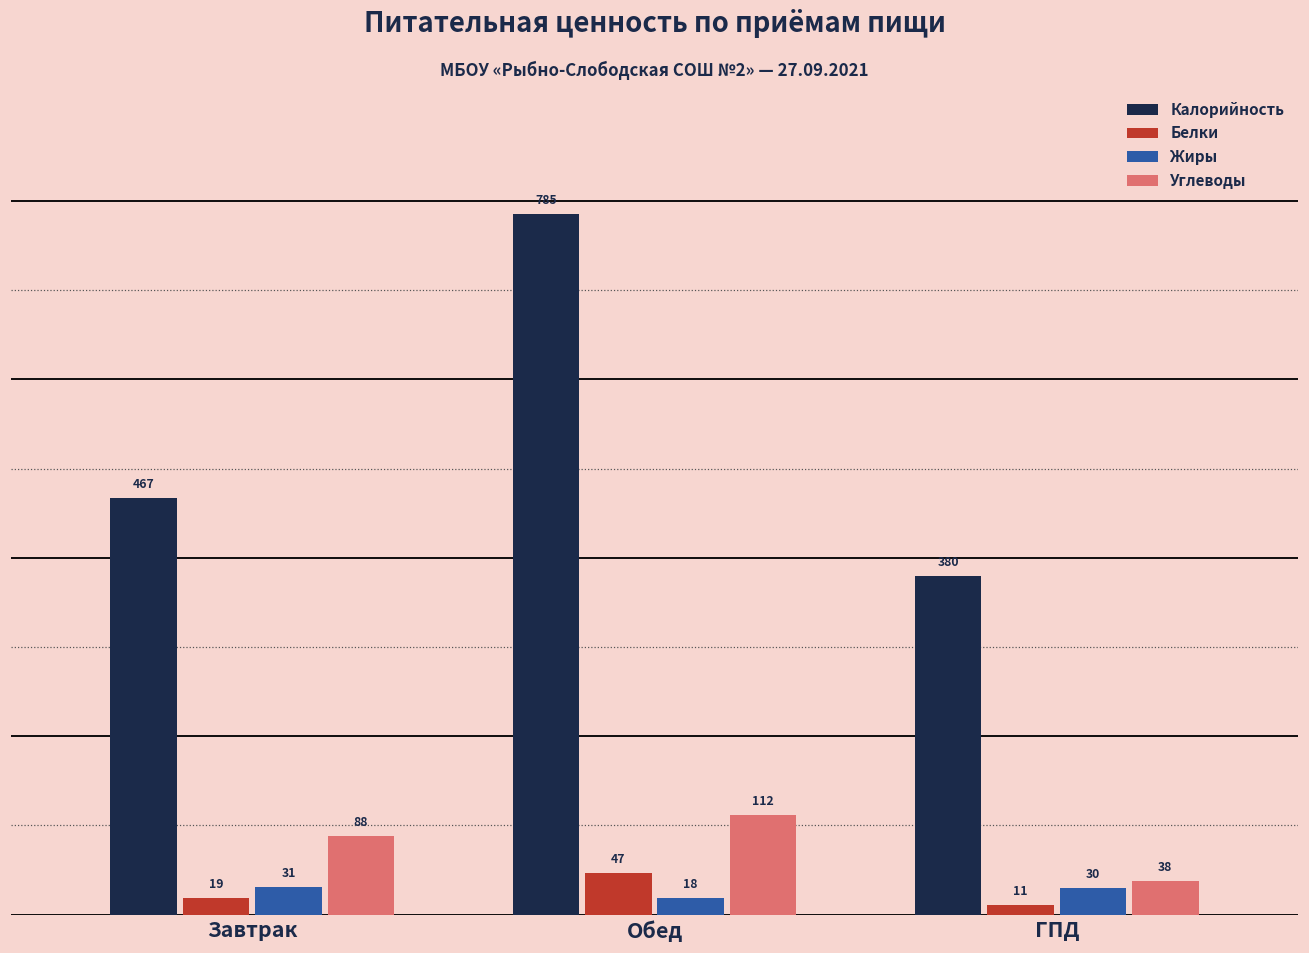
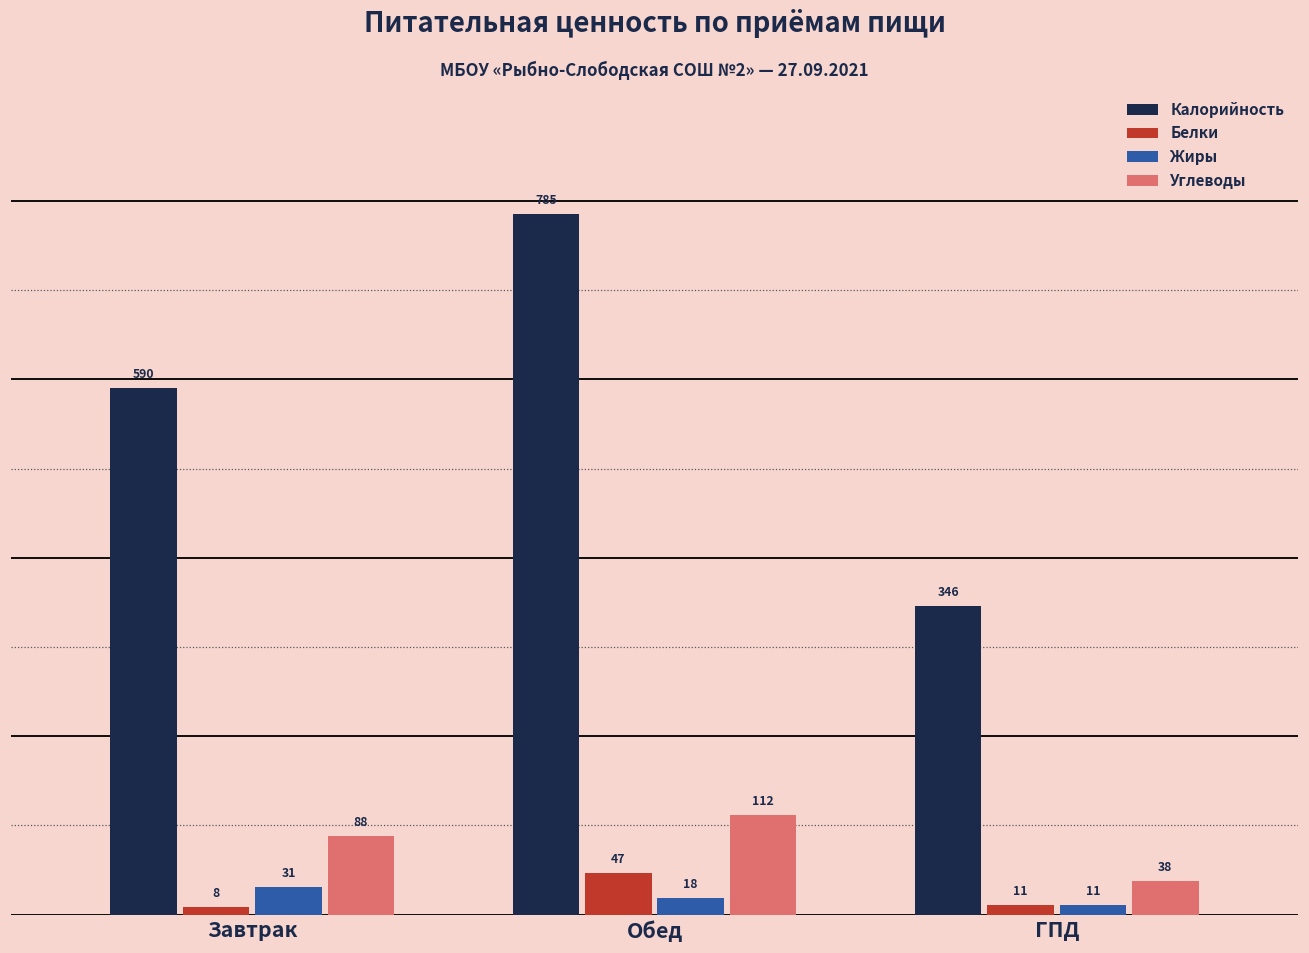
  {
    "Калорийность": {
-     "Завтрак": 467,
+     "Завтрак": 590,
      "Обед": 785,
-     "ГПД": 380
+     "ГПД": 346
    },
    "Белки": {
-     "Завтрак": 19,
+     "Завтрак": 8,
      "Обед": 47,
      "ГПД": 11
    },
    "Жиры": {
      "Завтрак": 31,
      "Обед": 18,
-     "ГПД": 30
+     "ГПД": 11
    },
    "Углеводы": {
      "Завтрак": 88,
      "Обед": 112,
      "ГПД": 38
    }
  }
